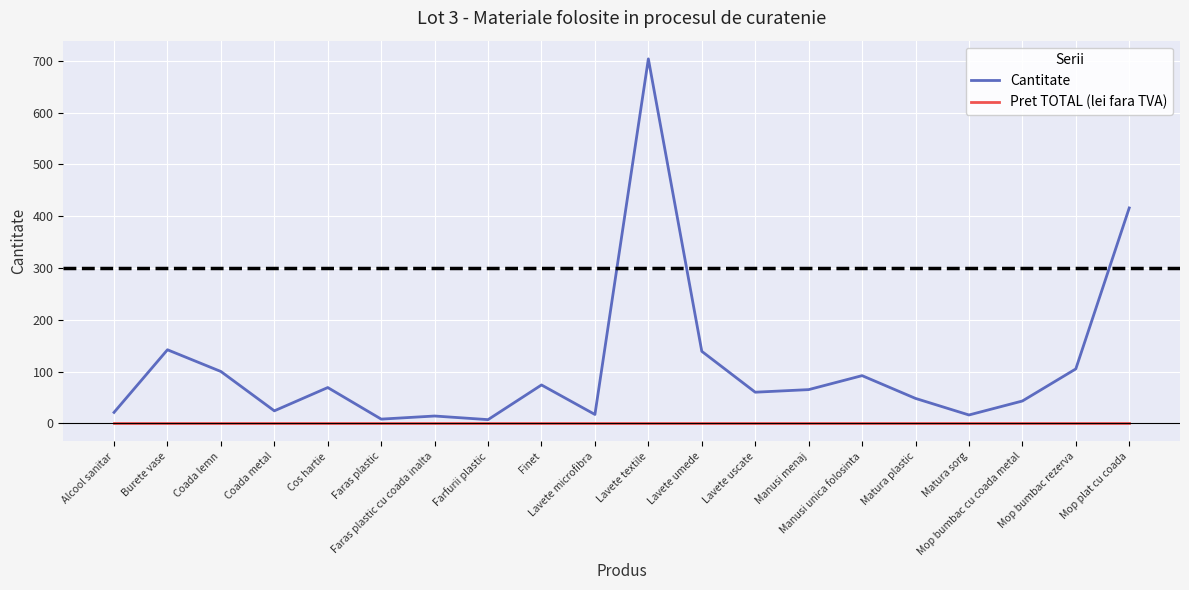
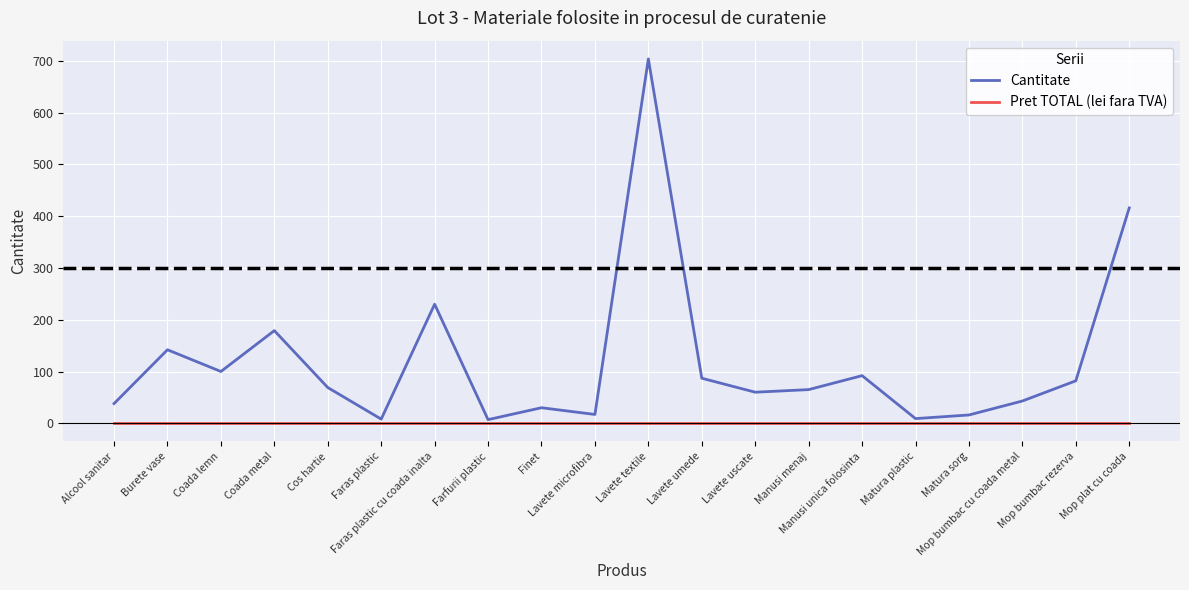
  {
    "Cantitate": {
-     "Alcool sanitar": 20,
+     "Alcool sanitar": 40,
      "Burete vase": 140,
      "Coada lemn": 100,
-     "Coada metal": 20,
+     "Coada metal": 180,
      "Cos hartie": 70,
      "Faras plastic": 10,
-     "Faras plastic cu coada inalta": 10,
+     "Faras plastic cu coada inalta": 230,
      "Farfurii plastic": 10,
-     "Finet": 70,
+     "Finet": 30,
      "Lavete microfibra": 20,
      "Lavete textile": 700,
-     "Lavete umede": 140,
+     "Lavete umede": 90,
      "Lavete uscate": 60,
      "Manusi menaj": 70,
      "Manusi unica folosinta": 90,
-     "Matura plastic": 50,
+     "Matura plastic": 10,
      "Matura sorg": 20,
      "Mop bumbac cu coada metal": 40,
-     "Mop bumbac rezerva": 110,
+     "Mop bumbac rezerva": 80,
      "Mop plat cu coada": 420
    },
    "Pret TOTAL (lei fara TVA)": {
      "Alcool sanitar": 0,
      "Burete vase": 0,
      "Coada lemn": 0,
      "Coada metal": 0,
      "Cos hartie": 0,
      "Faras plastic": 0,
      "Faras plastic cu coada inalta": 0,
      "Farfurii plastic": 0,
      "Finet": 0,
      "Lavete microfibra": 0,
      "Lavete textile": 0,
      "Lavete umede": 0,
      "Lavete uscate": 0,
      "Manusi menaj": 0,
      "Manusi unica folosinta": 0,
      "Matura plastic": 0,
      "Matura sorg": 0,
      "Mop bumbac cu coada metal": 0,
      "Mop bumbac rezerva": 0,
      "Mop plat cu coada": 0
    }
  }
